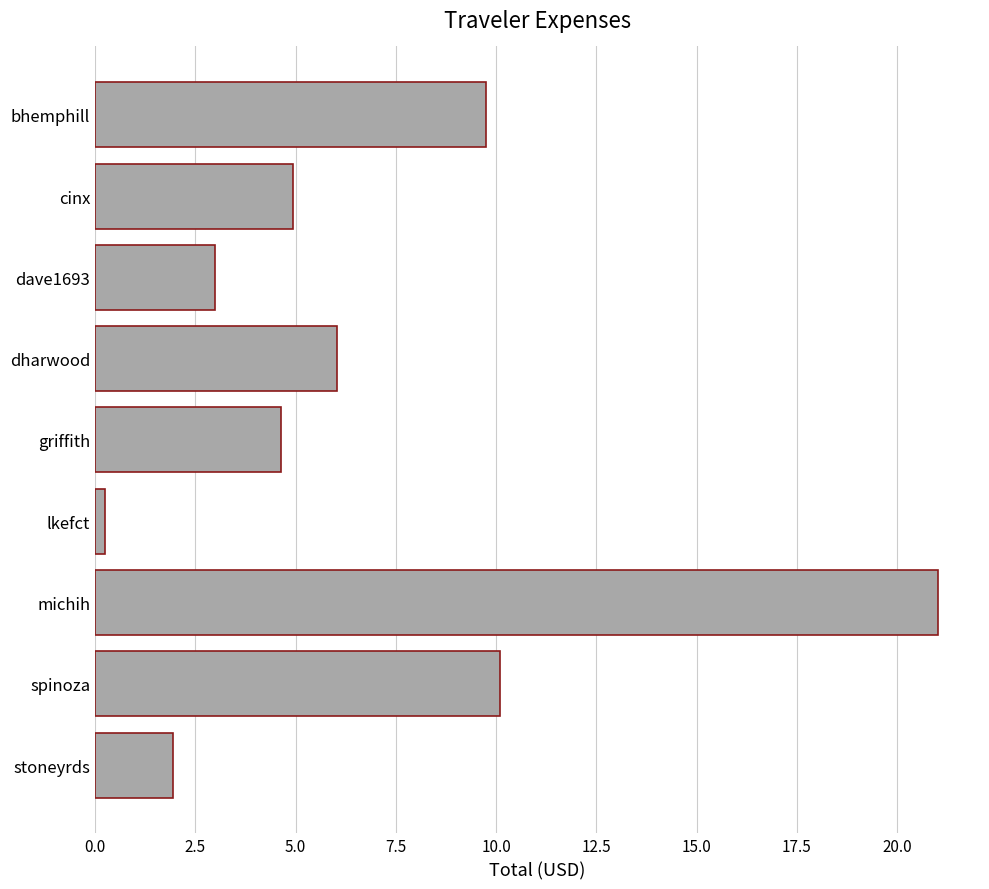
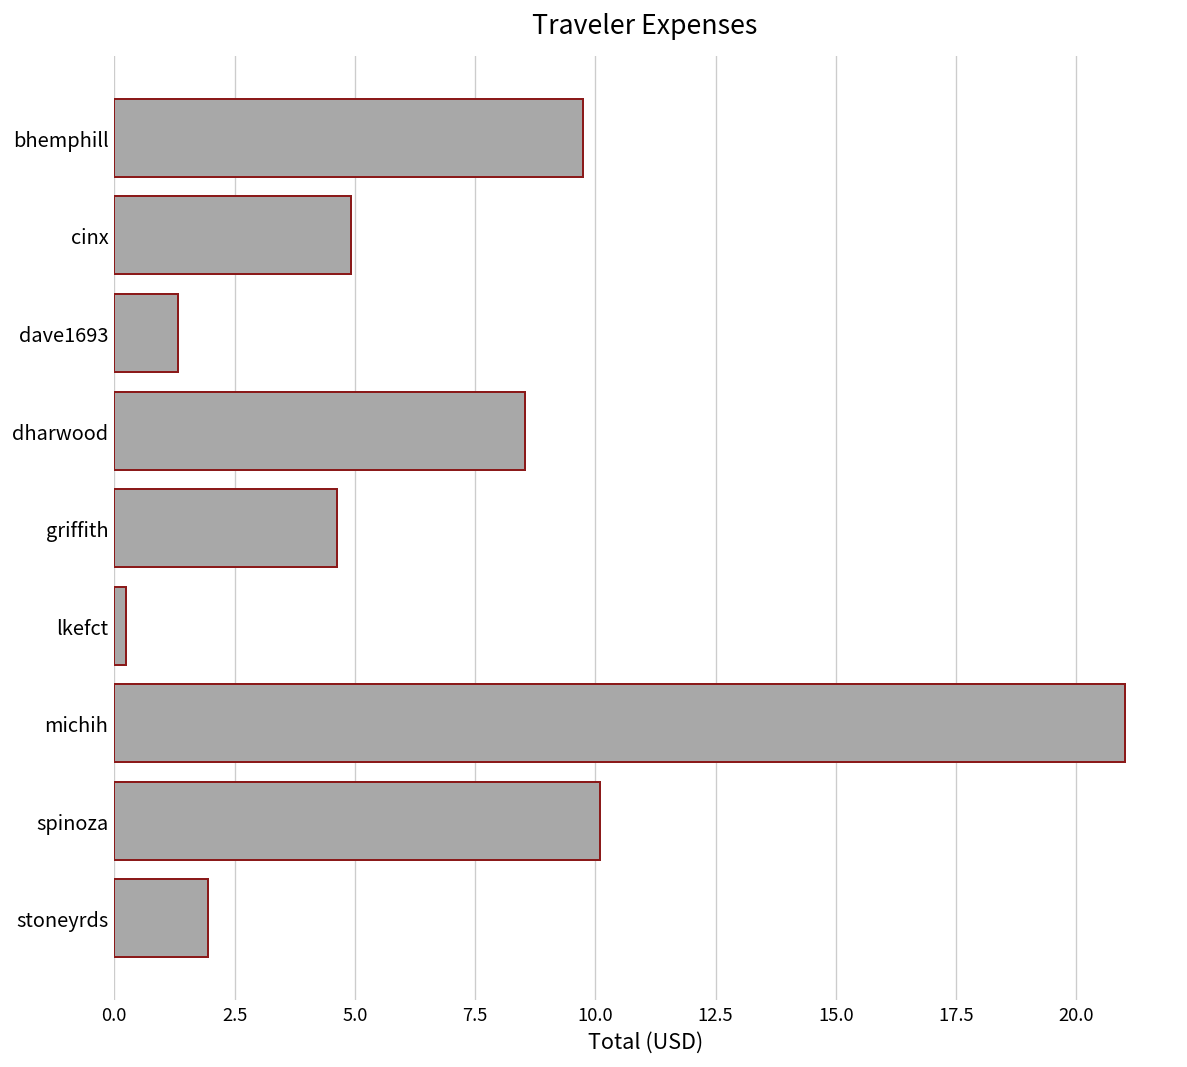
  {
    "bhemphill": 9.7,
    "cinx": 4.9,
-   "dave1693": 3.0,
-   "dharwood": 6.0,
+   "dave1693": 1.3,
+   "dharwood": 8.5,
    "griffith": 4.6,
    "lkefct": 0.3,
    "michih": 21.0,
    "spinoza": 10.1,
    "stoneyrds": 2.0
  }
